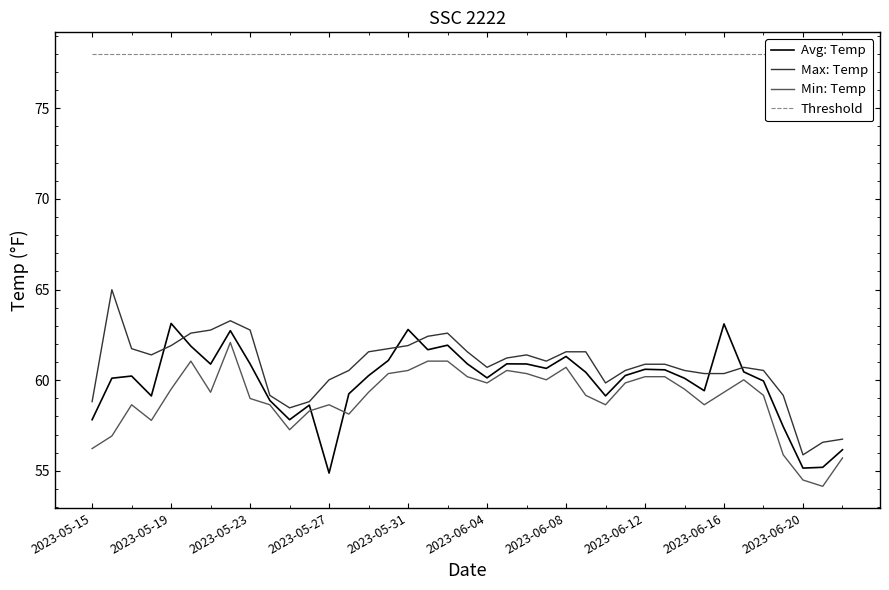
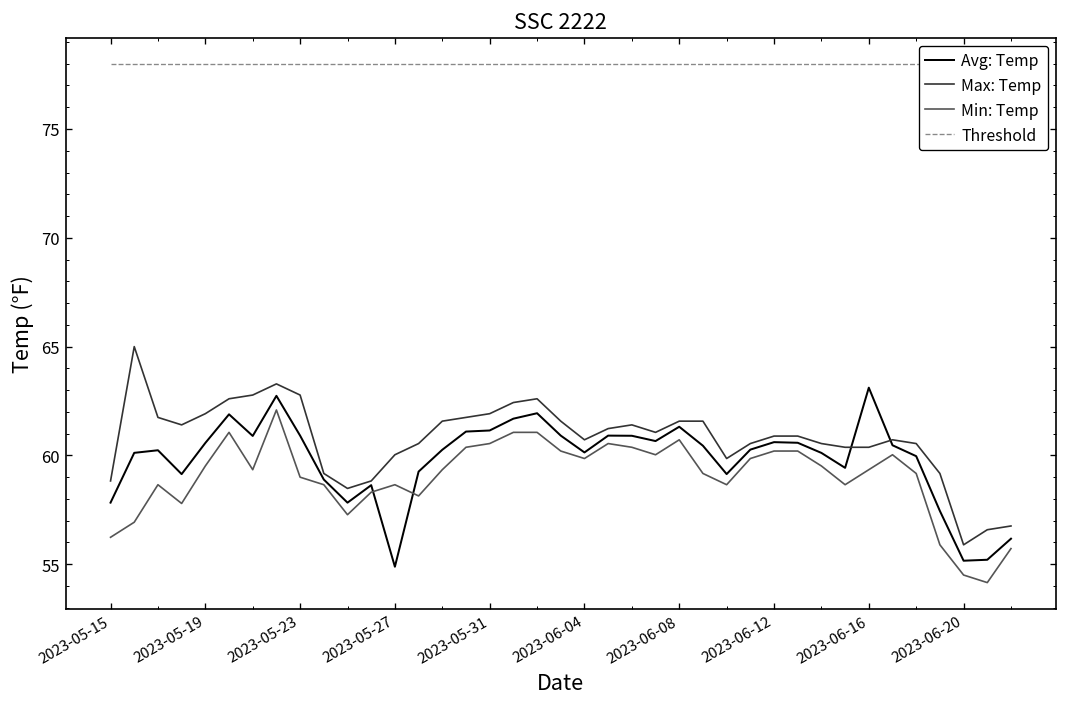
  {
    "Avg: Temp": {
      "2023-05-15": 57.8,
-     "2023-05-19": 63.1,
+     "2023-05-19": 60.6,
      "2023-05-23": 60.9,
      "2023-05-27": 54.9,
-     "2023-05-31": 62.8,
+     "2023-05-31": 61.1,
      "2023-06-04": 60.1,
      "2023-06-08": 61.3,
      "2023-06-12": 60.6,
      "2023-06-16": 63.1,
      "2023-06-20": 55.2
    },
    "Threshold": {
      "2023-05-15": 78.0,
      "2023-05-19": 78.0,
      "2023-05-23": 78.0,
      "2023-05-27": 78.0,
      "2023-05-31": 78.0,
      "2023-06-04": 78.0,
      "2023-06-08": 78.0,
      "2023-06-12": 78.0,
      "2023-06-16": 78.0
    }
  }
